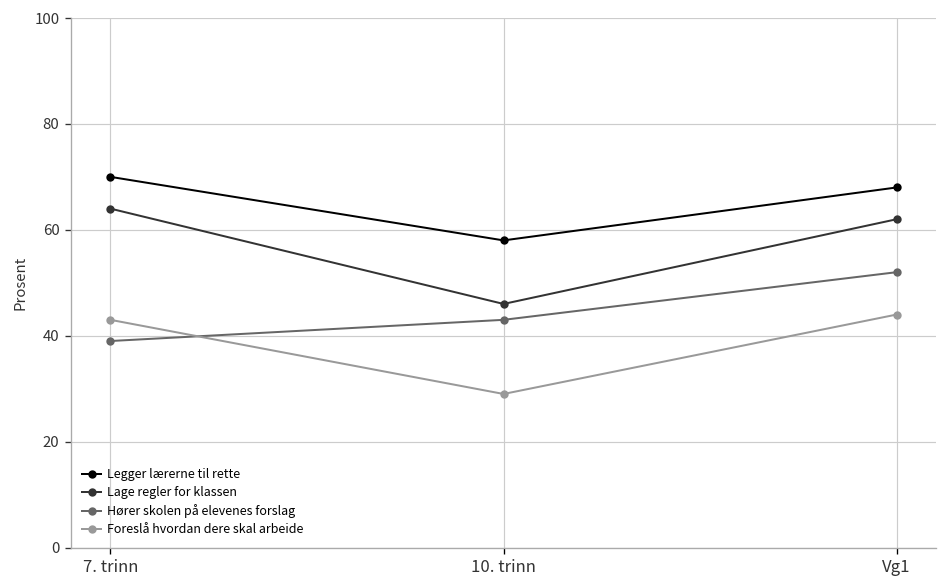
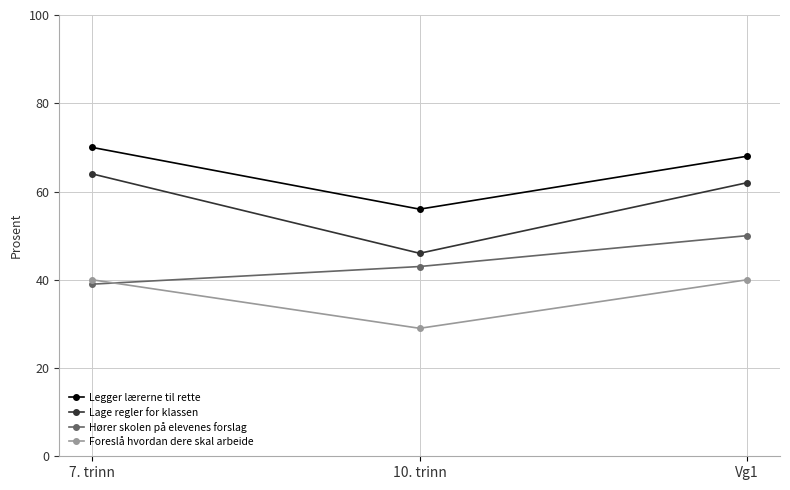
  {
    "Legger lærerne til rette": {
      "7. trinn": 70,
-     "10. trinn": 58,
+     "10. trinn": 56,
      "Vg1": 68
    },
    "Lage regler for klassen": {
      "7. trinn": 64,
      "10. trinn": 46,
      "Vg1": 62
    },
    "Hører skolen på elevenes forslag": {
      "7. trinn": 39,
      "10. trinn": 43,
-     "Vg1": 52
+     "Vg1": 50
    },
    "Foreslå hvordan dere skal arbeide": {
-     "7. trinn": 43,
+     "7. trinn": 40,
      "10. trinn": 29,
-     "Vg1": 44
+     "Vg1": 40
    }
  }
